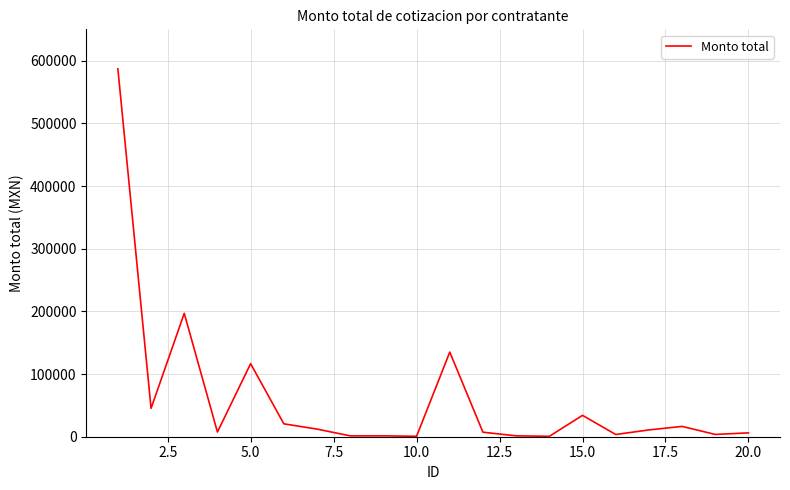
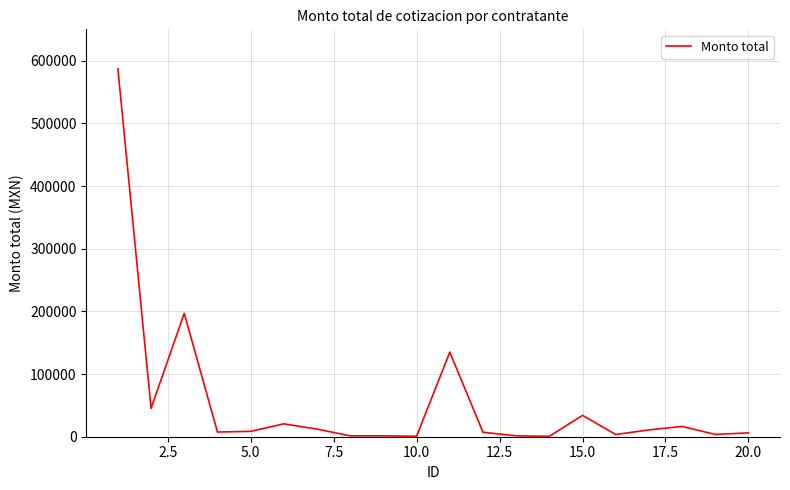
  {
-   "5.0": 120000,
+   "5.0": 10000,
    "10.0": 0,
    "15.0": 30000,
    "20.0": 10000
  }
